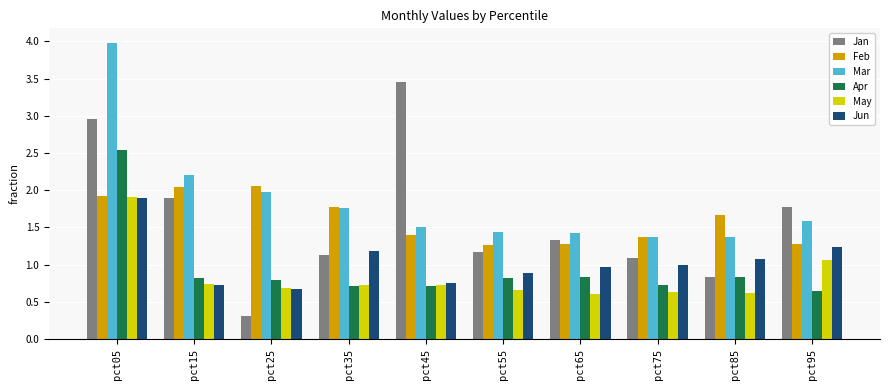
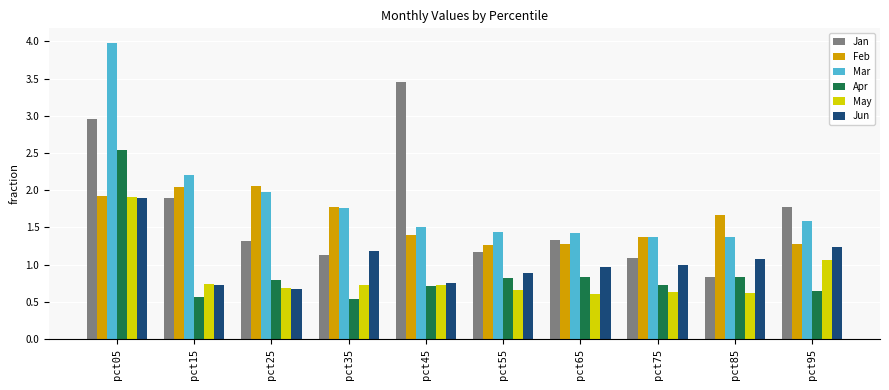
  {
    "Jan": {
      "pct05": 3.0,
      "pct15": 1.9,
-     "pct25": 0.3,
+     "pct25": 1.3,
      "pct35": 1.1,
      "pct45": 3.5,
      "pct55": 1.2,
      "pct65": 1.3,
      "pct75": 1.1,
      "pct85": 0.8,
      "pct95": 1.8
    },
    "Mar": {
      "pct05": 4.0,
      "pct15": 2.2,
      "pct25": 2.0,
      "pct35": 1.8,
      "pct45": 1.5,
      "pct55": 1.4,
      "pct65": 1.4,
      "pct75": 1.4,
      "pct85": 1.4,
      "pct95": 1.6
    },
    "Apr": {
      "pct05": 2.5,
-     "pct15": 0.8,
+     "pct15": 0.6,
      "pct25": 0.8,
-     "pct35": 0.7,
+     "pct35": 0.5,
      "pct45": 0.7,
      "pct55": 0.8,
      "pct65": 0.8,
      "pct75": 0.7,
      "pct85": 0.8,
      "pct95": 0.6
    },
    "Jun": {
      "pct05": 1.9,
      "pct15": 0.7,
      "pct25": 0.7,
      "pct35": 1.2,
      "pct45": 0.8,
      "pct55": 0.9,
      "pct65": 1.0,
      "pct75": 1.0,
      "pct85": 1.1,
      "pct95": 1.2
    }
  }
